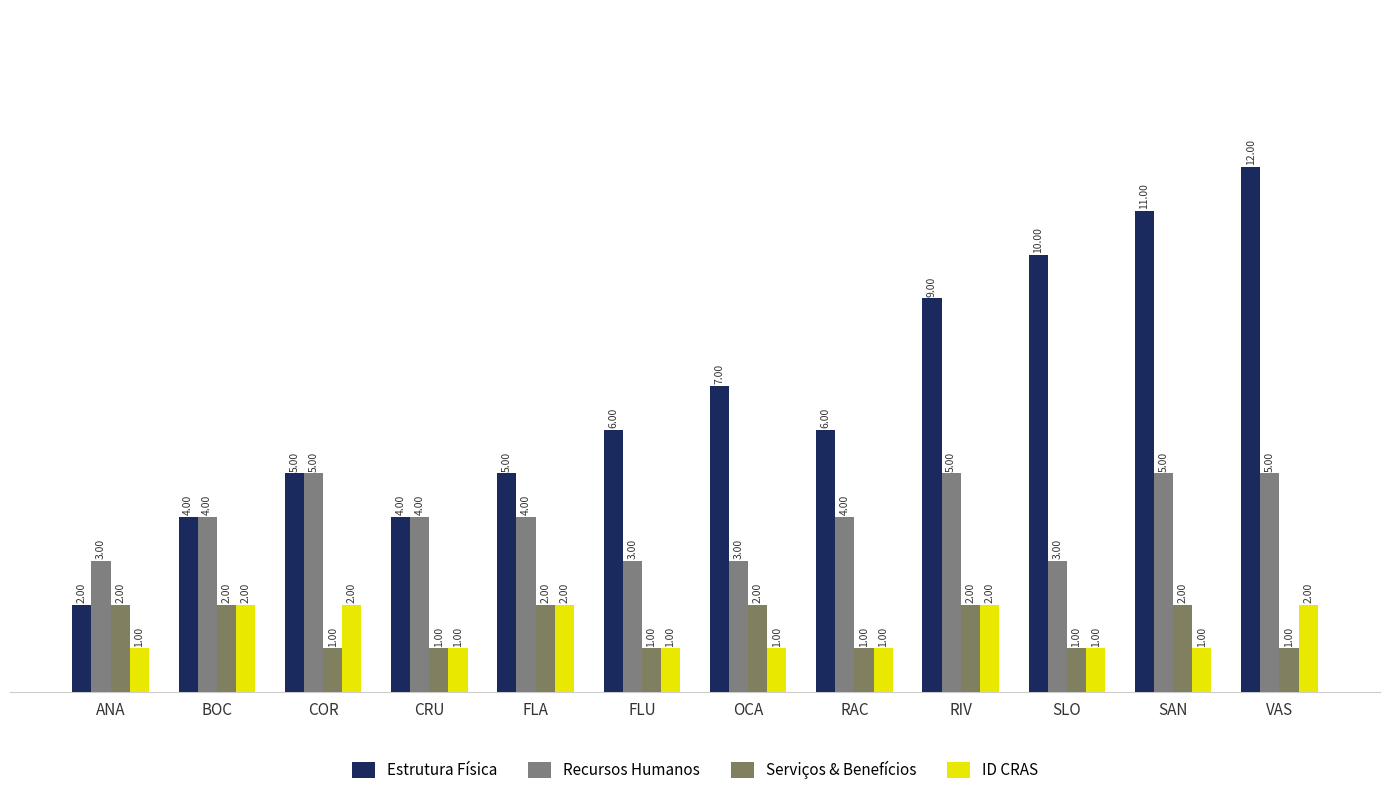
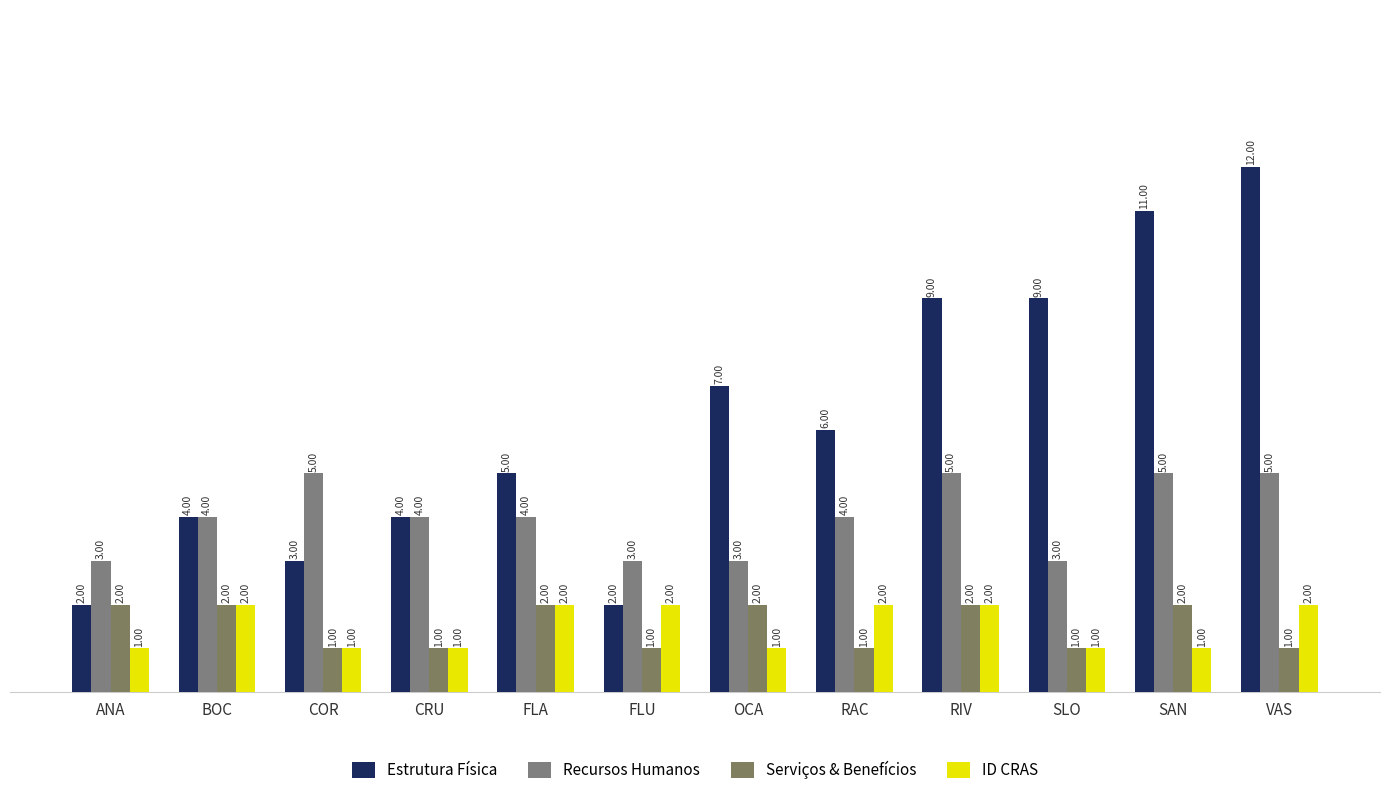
  {
    "Estrutura Física": {
      "ANA": 2.00,
      "BOC": 4.00,
-     "COR": 5.00,
+     "COR": 3.00,
      "CRU": 4.00,
      "FLA": 5.00,
-     "FLU": 6.00,
+     "FLU": 2.00,
      "OCA": 7.00,
      "RAC": 6.00,
      "RIV": 9.00,
-     "SLO": 10.00,
+     "SLO": 9.00,
      "SAN": 11.00,
      "VAS": 12.00
    },
    "ID CRAS": {
      "ANA": 1.00,
      "BOC": 2.00,
-     "COR": 2.00,
+     "COR": 1.00,
      "CRU": 1.00,
      "FLA": 2.00,
-     "FLU": 1.00,
+     "FLU": 2.00,
      "OCA": 1.00,
-     "RAC": 1.00,
+     "RAC": 2.00,
      "RIV": 2.00,
      "SLO": 1.00,
      "SAN": 1.00,
      "VAS": 2.00
    }
  }
